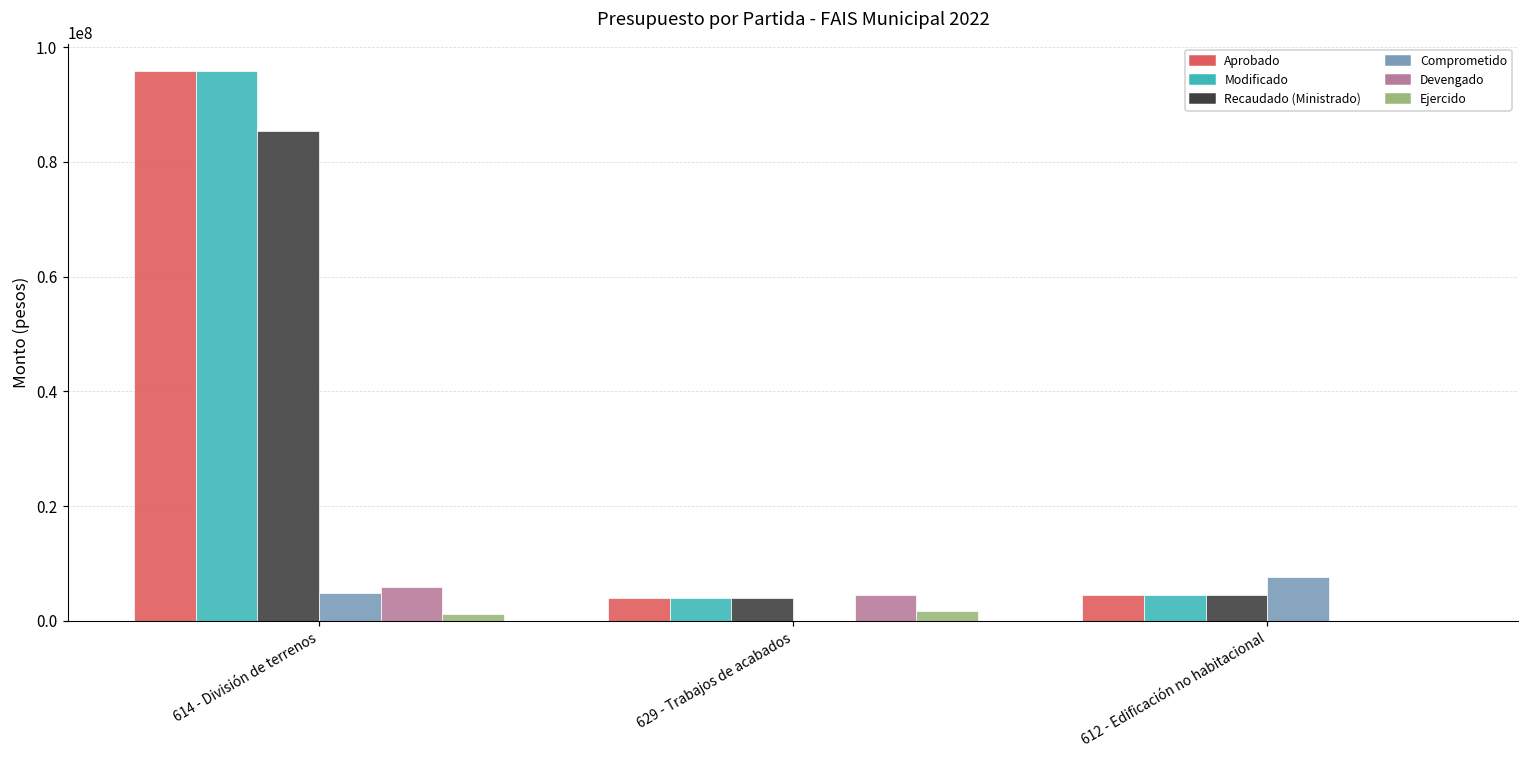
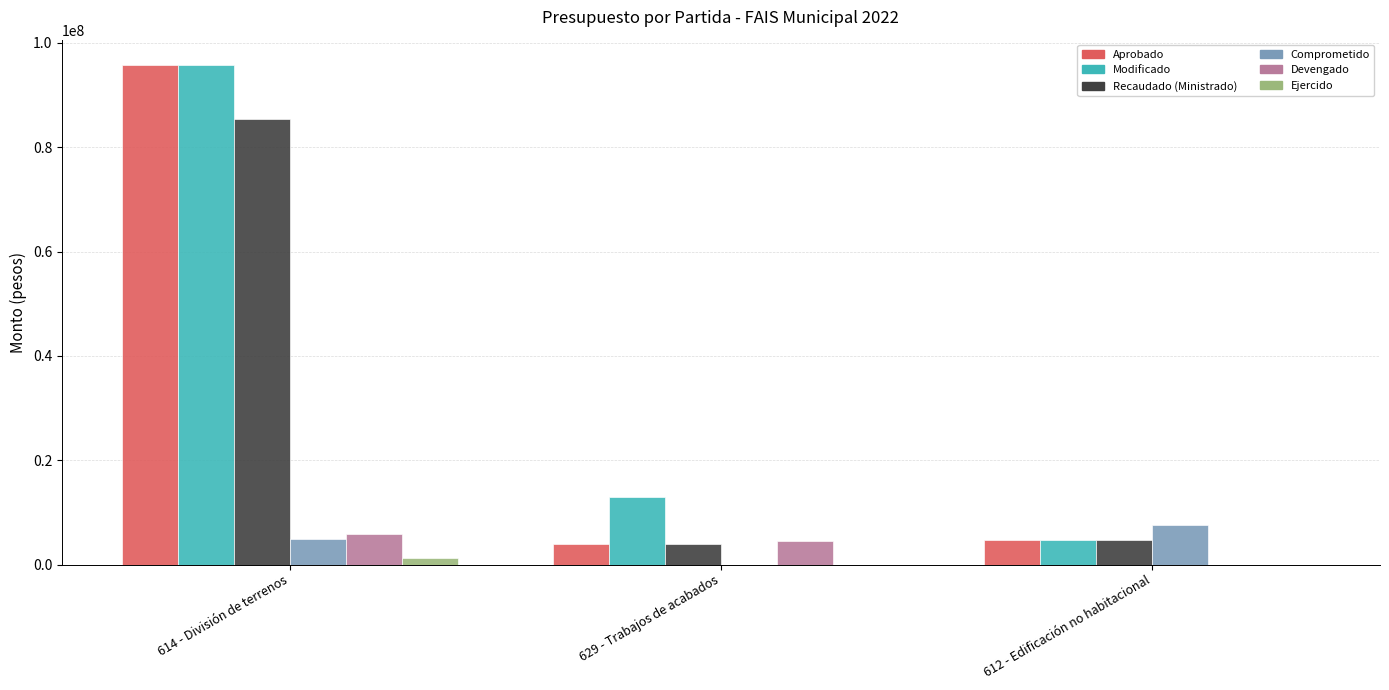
  {
    "Aprobado": {
      "614 - División de terrenos": 96000000,
      "629 - Trabajos de acabados": 4000000,
      "612 - Edificación no habitacional": 5000000
    },
    "Modificado": {
      "614 - División de terrenos": 96000000,
-     "629 - Trabajos de acabados": 4000000,
+     "629 - Trabajos de acabados": 13000000,
      "612 - Edificación no habitacional": 5000000
    },
    "Recaudado (Ministrado)": {
      "614 - División de terrenos": 85000000,
      "629 - Trabajos de acabados": 4000000,
      "612 - Edificación no habitacional": 5000000
    },
    "Comprometido": {
      "614 - División de terrenos": 5000000,
      "629 - Trabajos de acabados": 0,
      "612 - Edificación no habitacional": 8000000
    },
    "Devengado": {
      "614 - División de terrenos": 6000000,
      "629 - Trabajos de acabados": 5000000,
      "612 - Edificación no habitacional": 0
    },
    "Ejercido": {
      "614 - División de terrenos": 1000000,
-     "629 - Trabajos de acabados": 2000000,
+     "629 - Trabajos de acabados": 0,
      "612 - Edificación no habitacional": 0
    }
  }
